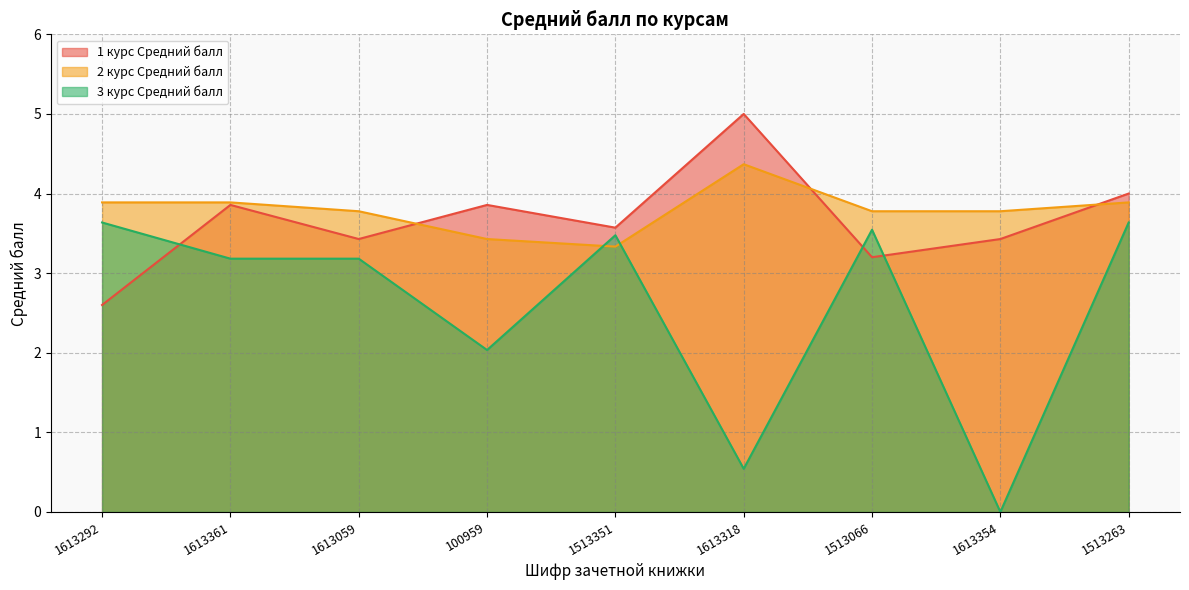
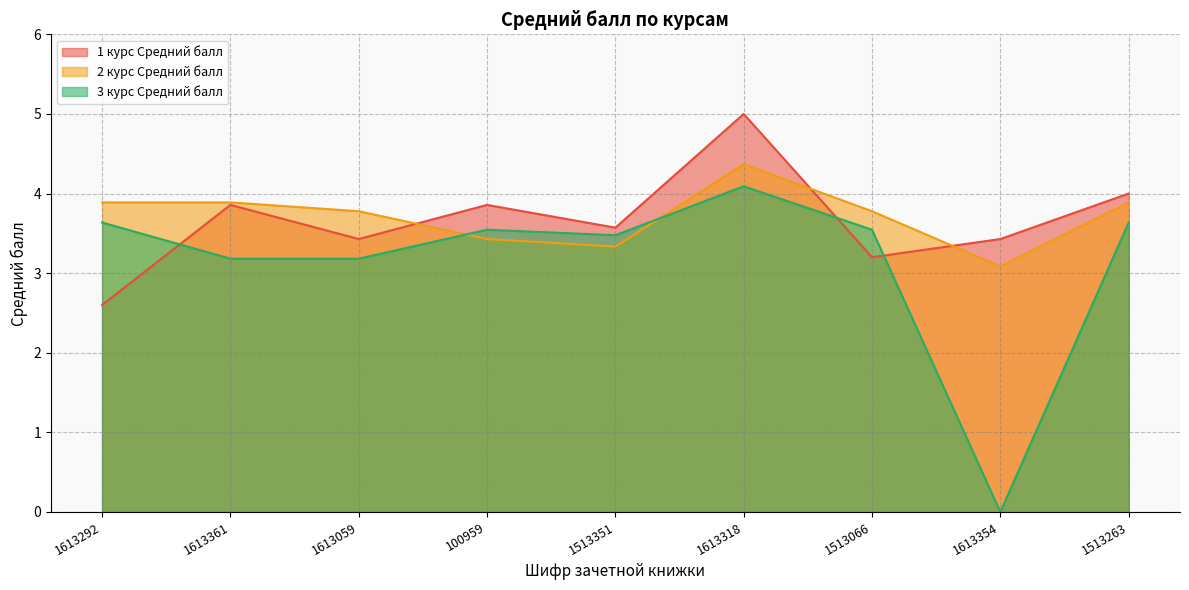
  {
    "1 курс Средний балл": {
      "1613292": 2.6,
      "1613059": 3.4,
      "100959": 3.9,
      "1513351": 3.6,
      "1613318": 5.0,
      "1513066": 3.2,
      "1613354": 3.4,
      "1513263": 4.0
    },
    "2 курс Средний балл": {
      "1613292": 3.9,
      "1613059": 3.8,
      "100959": 3.4,
      "1513351": 3.3,
      "1613318": 4.4,
      "1513066": 3.8,
-     "1613354": 3.8,
+     "1613354": 3.1,
      "1513263": 3.9
    },
    "3 курс Средний балл": {
      "1613292": 3.6,
      "1613361": 3.2,
      "1613059": 3.2,
-     "100959": 2.0,
+     "100959": 3.5,
      "1513351": 3.5,
-     "1613318": 0.5,
+     "1613318": 4.1,
      "1513066": 3.5,
      "1613354": 0.0,
      "1513263": 3.6
    }
  }
